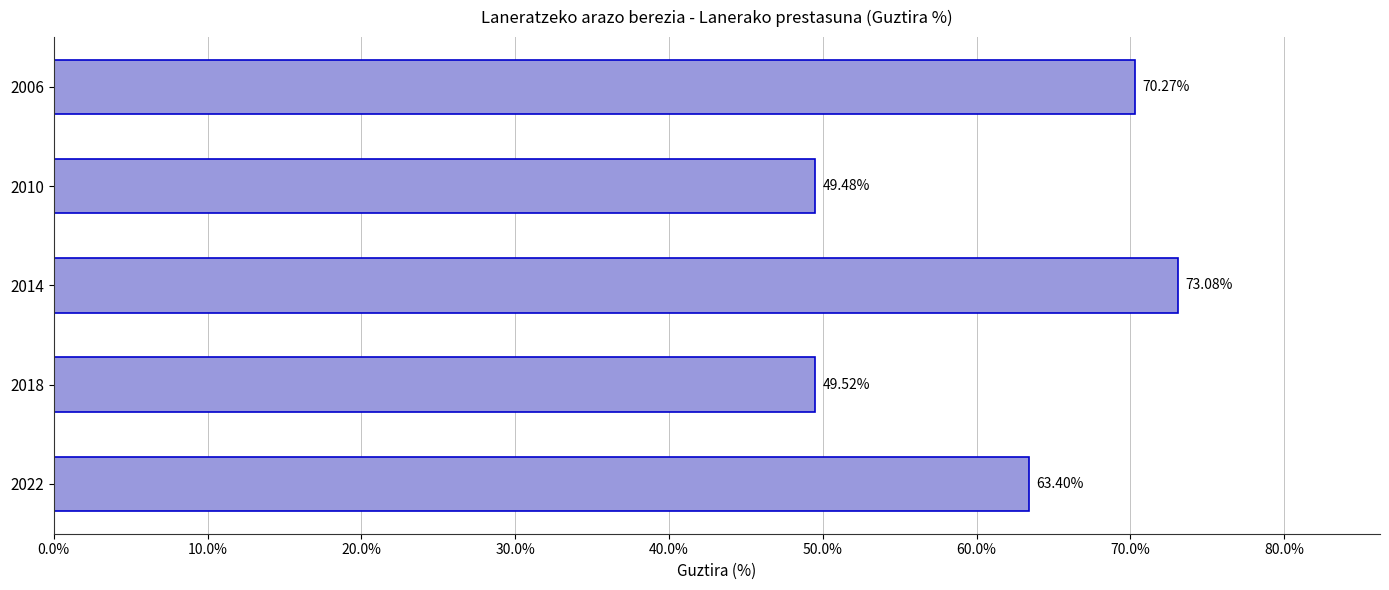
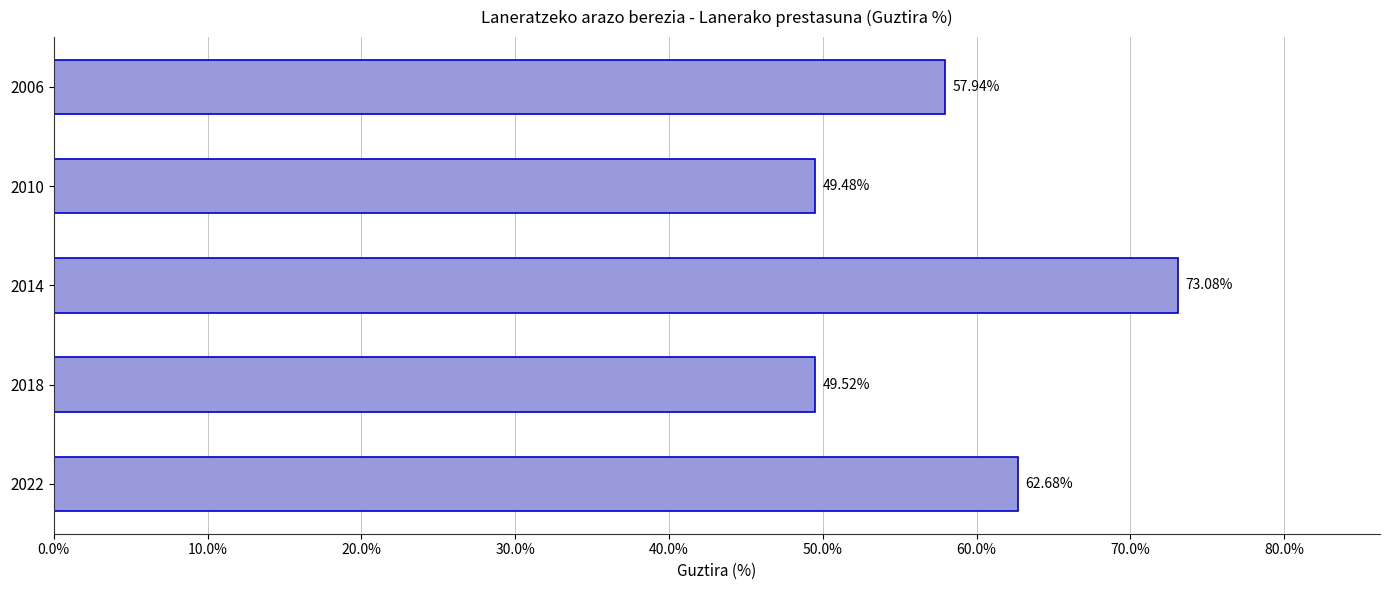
  {
-   "2006": "70.27%",
+   "2006": "57.94%",
    "2010": "49.48%",
    "2014": "73.08%",
    "2018": "49.52%",
-   "2022": "63.40%"
+   "2022": "62.68%"
  }
